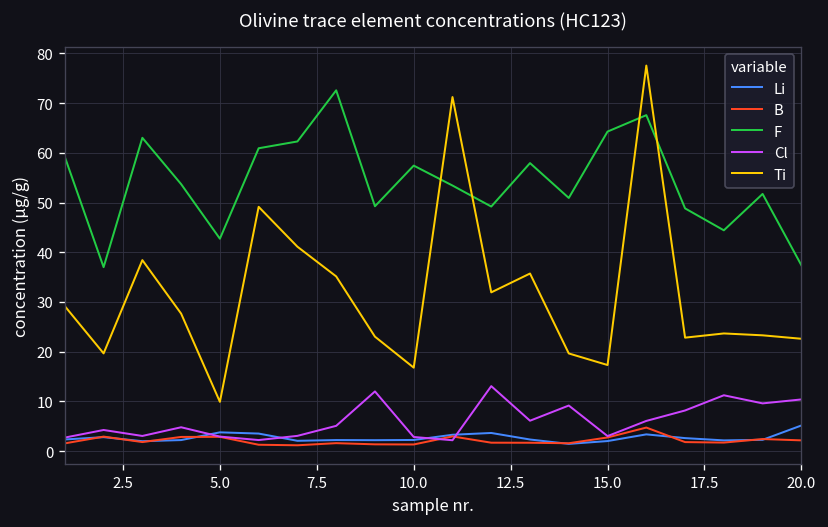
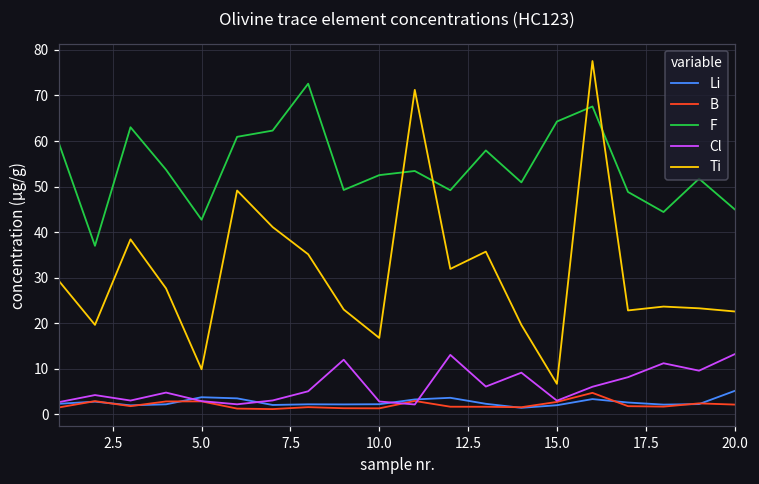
  {
    "Li": {
      "5.0": 4,
      "15.0": 2,
      "20.0": 5
    },
    "B": {
      "10.0": 1,
      "20.0": 2
    },
    "F": {
      "5.0": 43,
-     "10.0": 57,
+     "10.0": 53,
      "15.0": 64,
-     "20.0": 37
+     "20.0": 45
    },
    "Cl": {
-     "20.0": 10
+     "20.0": 13
    },
    "Ti": {
      "5.0": 10,
      "10.0": 17,
-     "15.0": 17,
+     "15.0": 7,
      "20.0": 23
    }
  }
